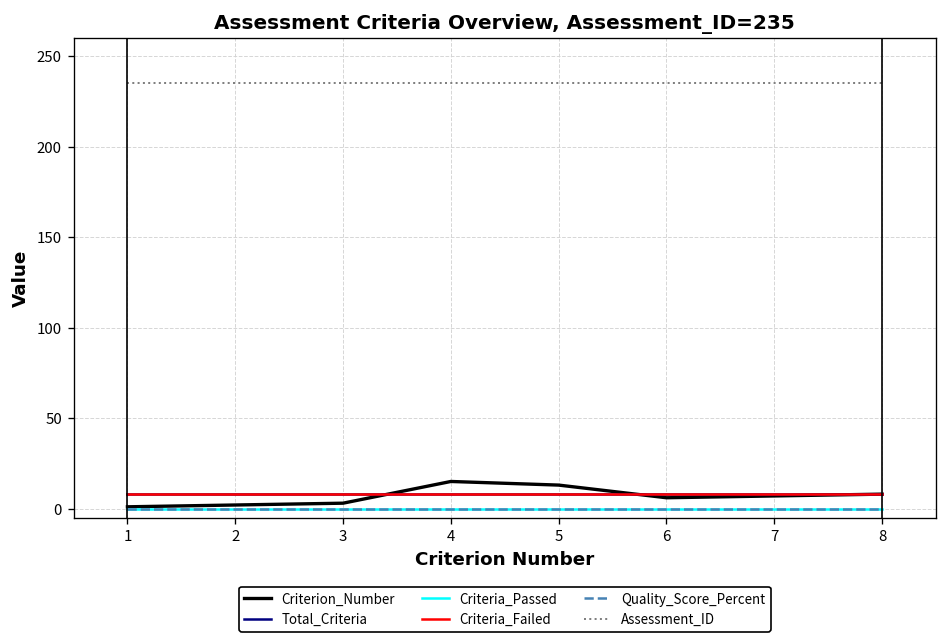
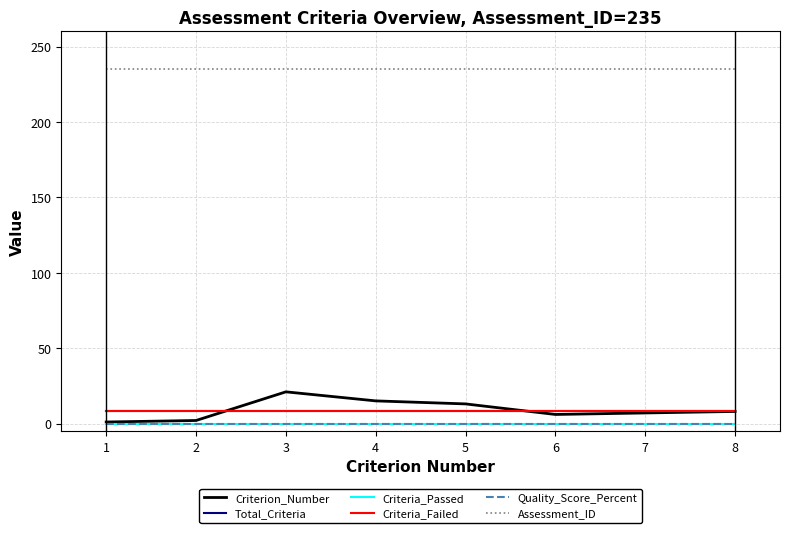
  {
    "Criterion_Number": {
      "2": 2,
-     "3": 3,
+     "3": 21,
      "4": 15,
      "5": 13,
      "6": 6
    },
    "Criteria_Failed": {
      "1": 8,
      "2": 8,
      "3": 8,
      "4": 8,
      "5": 8,
      "6": 8
    },
    "Quality_Score_Percent": {
      "2": 0,
      "3": 0,
      "4": 0,
      "5": 0,
      "6": 0,
      "7": 0,
      "8": 0
    },
    "Assessment_ID": {
      "1": 235,
      "2": 235,
      "3": 235,
      "4": 235,
      "5": 235,
      "6": 235,
      "7": 235,
      "8": 235
    }
  }
